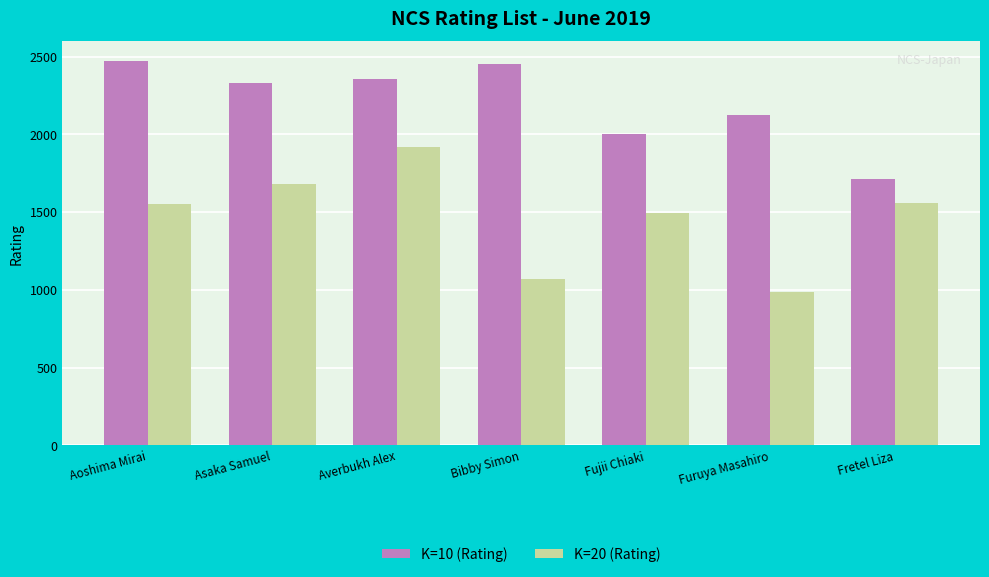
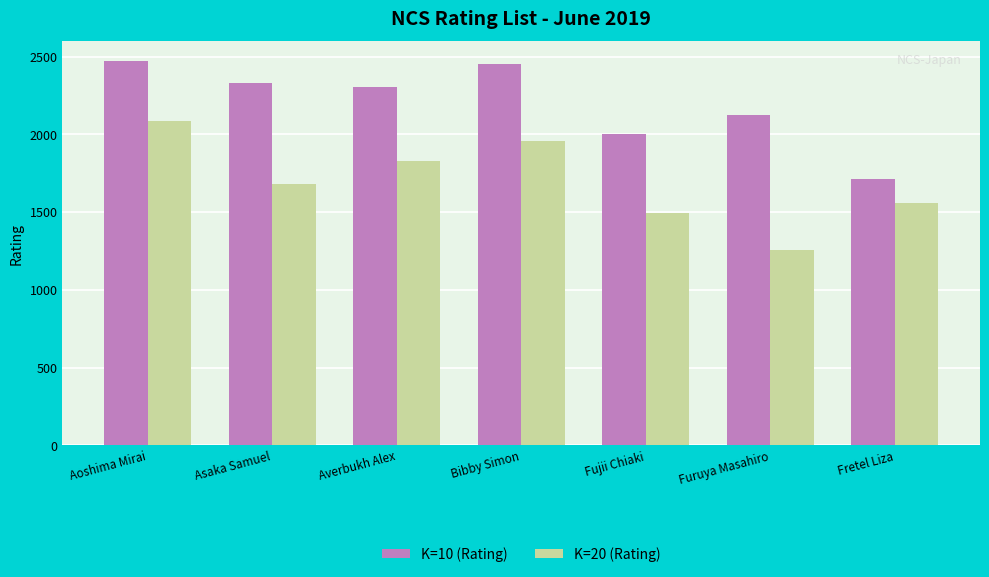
  {
    "K=10 (Rating)": {
      "Aoshima Mirai": 2470,
      "Asaka Samuel": 2330,
-     "Averbukh Alex": 2360,
+     "Averbukh Alex": 2310,
      "Bibby Simon": 2460,
      "Fujii Chiaki": 2000,
      "Furuya Masahiro": 2130,
      "Fretel Liza": 1710
    },
    "K=20 (Rating)": {
-     "Aoshima Mirai": 1550,
+     "Aoshima Mirai": 2090,
      "Asaka Samuel": 1680,
-     "Averbukh Alex": 1920,
-     "Bibby Simon": 1070,
+     "Averbukh Alex": 1830,
+     "Bibby Simon": 1960,
      "Fujii Chiaki": 1490,
-     "Furuya Masahiro": 990,
+     "Furuya Masahiro": 1250,
      "Fretel Liza": 1560
    }
  }
